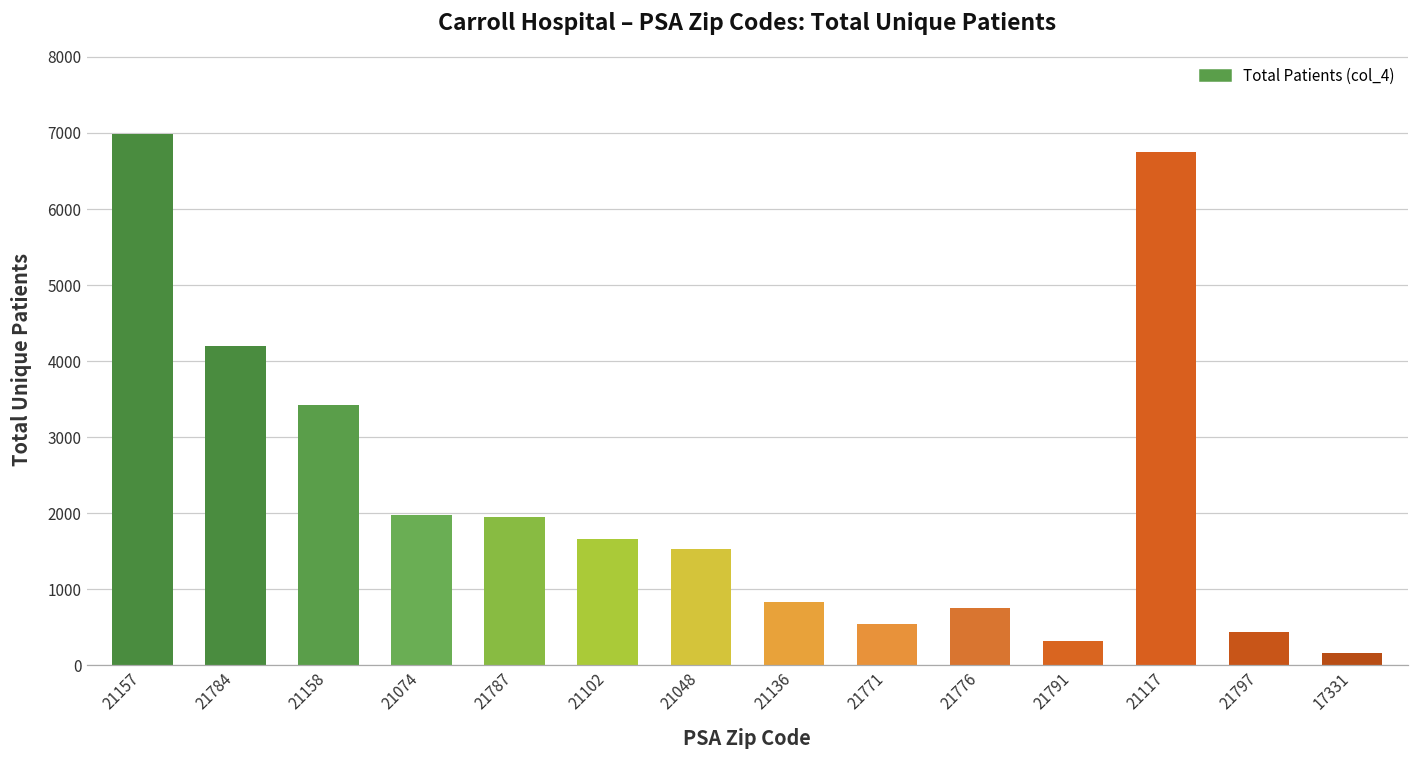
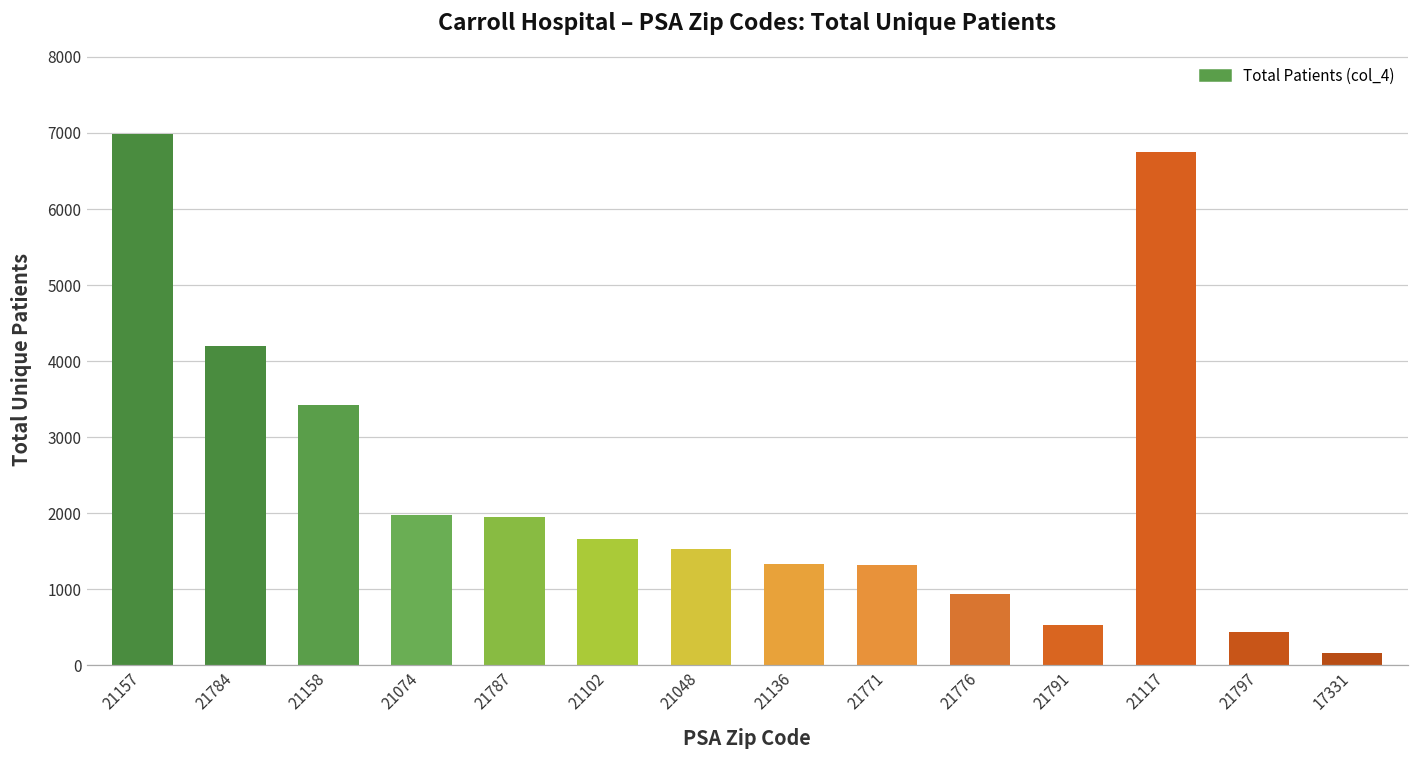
  {
    "21157": 7000,
    "21784": 4200,
    "21158": 3400,
    "21074": 2000,
    "21787": 2000,
    "21102": 1700,
    "21048": 1500,
-   "21136": 800,
-   "21771": 500,
-   "21776": 800,
-   "21791": 300,
+   "21136": 1300,
+   "21771": 1300,
+   "21776": 900,
+   "21791": 500,
    "21117": 6700,
    "21797": 400,
    "17331": 200
  }
